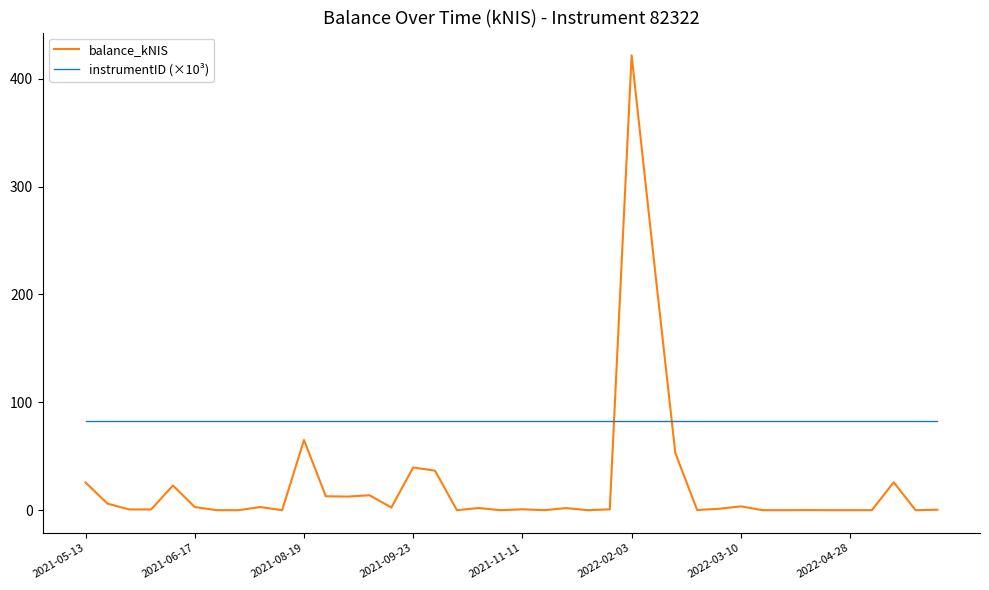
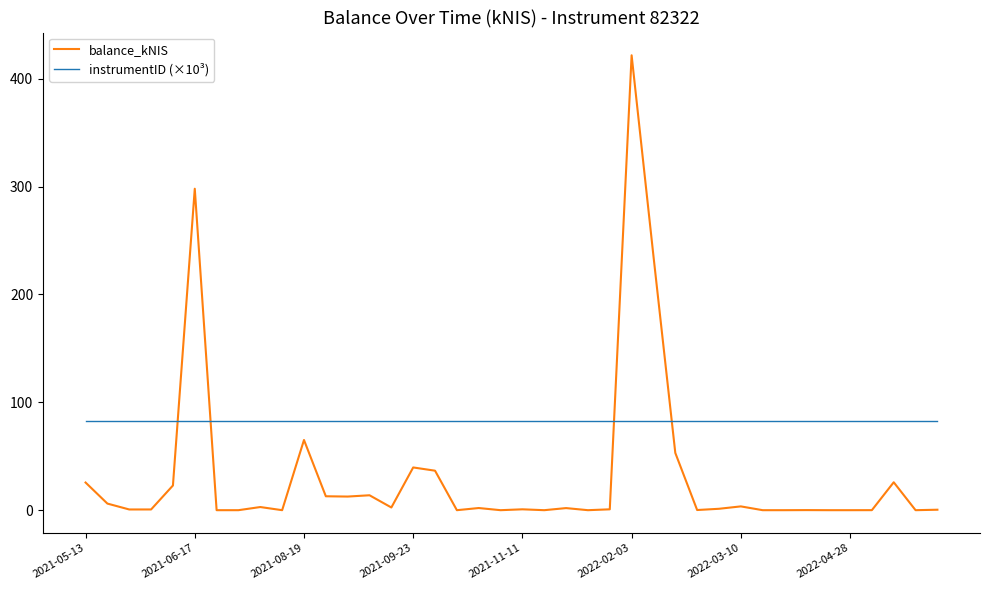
  {
    "balance_kNIS": {
      "2021-05-13": 26,
-     "2021-06-17": 3,
+     "2021-06-17": 298,
      "2021-08-19": 65,
      "2021-09-23": 40,
      "2021-11-11": 1,
      "2022-02-03": 422,
      "2022-03-10": 4,
      "2022-04-28": 0
    },
    "instrumentID (×10³)": {
      "2021-05-13": 82,
      "2021-06-17": 82,
      "2021-08-19": 82,
      "2021-09-23": 82,
      "2021-11-11": 82,
      "2022-02-03": 82,
      "2022-03-10": 82,
      "2022-04-28": 82
    }
  }
